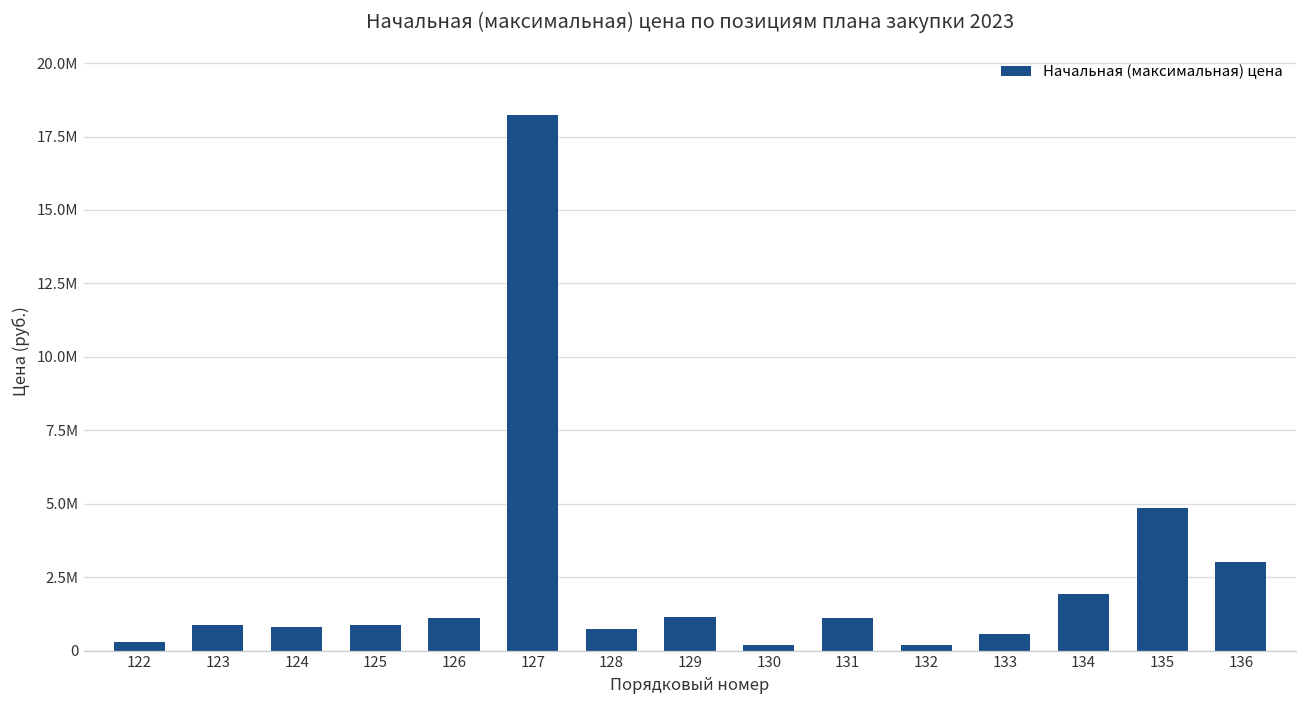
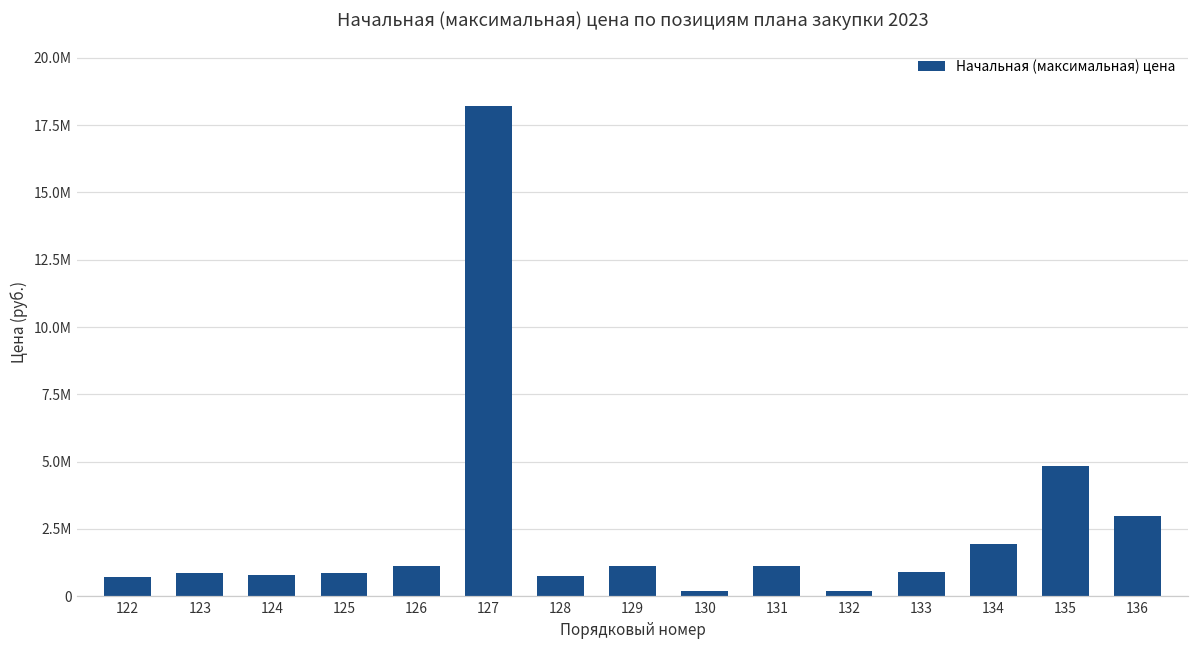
  {
-   "122": 300000,
+   "122": 700000,
    "123": 900000,
    "124": 800000,
    "125": 900000,
    "126": 1100000,
    "127": 18200000,
    "128": 700000,
    "129": 1100000,
    "130": 200000,
    "131": 1100000,
    "132": 200000,
-   "133": 600000,
+   "133": 900000,
    "134": 1900000,
    "135": 4900000,
    "136": 3000000
  }
